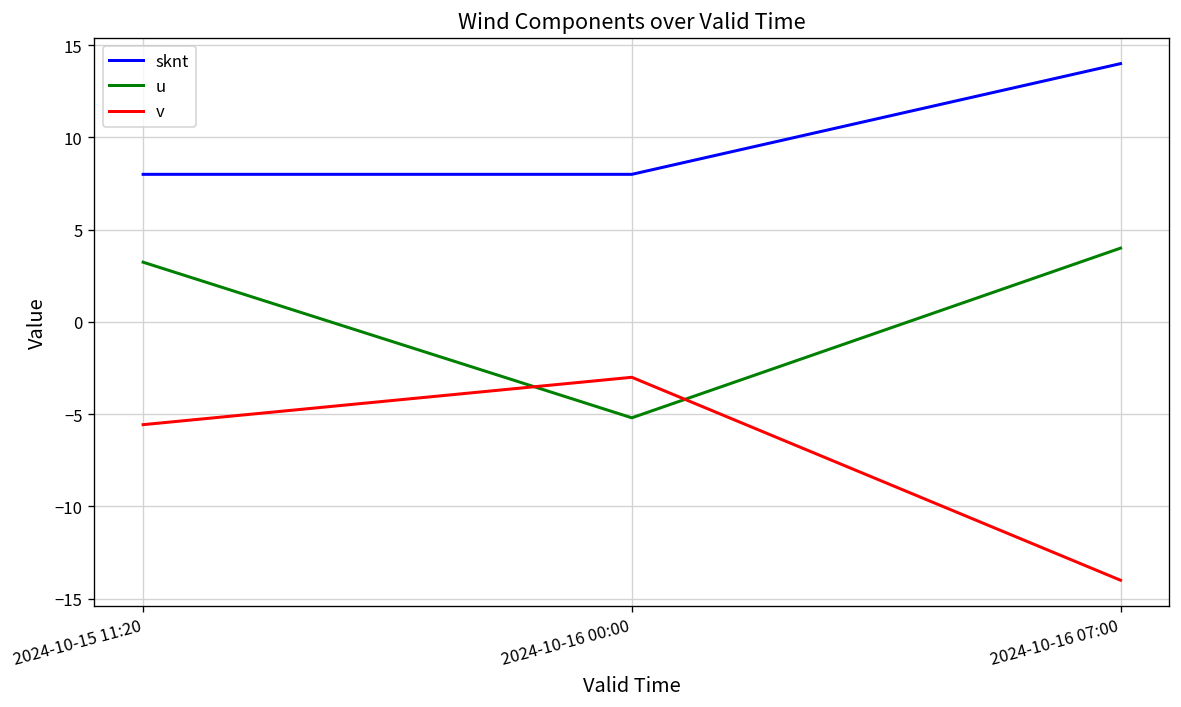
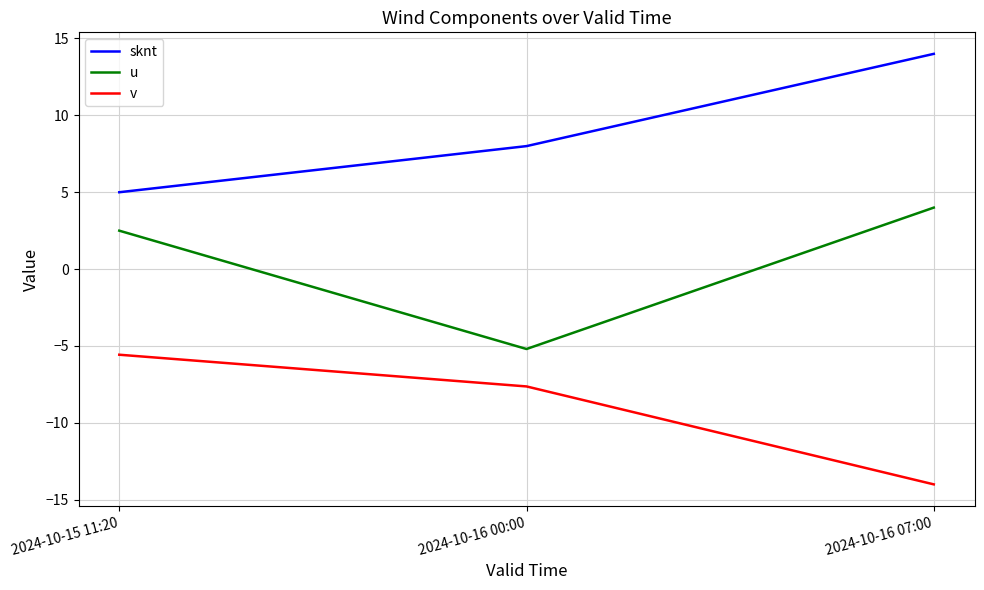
  {
    "sknt": {
-     "2024-10-15 11:20": 8,
+     "2024-10-15 11:20": 5,
      "2024-10-16 00:00": 8,
      "2024-10-16 07:00": 14
    },
    "u": {
-     "2024-10-15 11:20": 3.2,
+     "2024-10-15 11:20": 2.5,
      "2024-10-16 00:00": -5.2,
      "2024-10-16 07:00": 4.0
    },
    "v": {
      "2024-10-15 11:20": -5.6,
-     "2024-10-16 00:00": -3.0,
+     "2024-10-16 00:00": -7.6,
      "2024-10-16 07:00": -14.0
    }
  }
